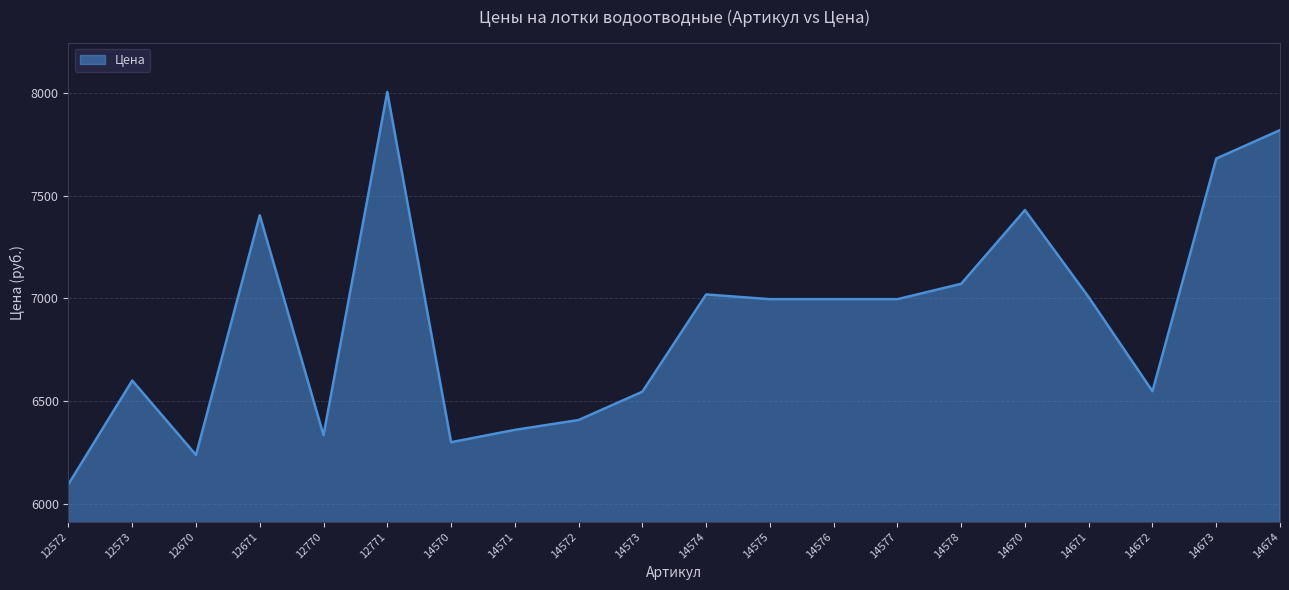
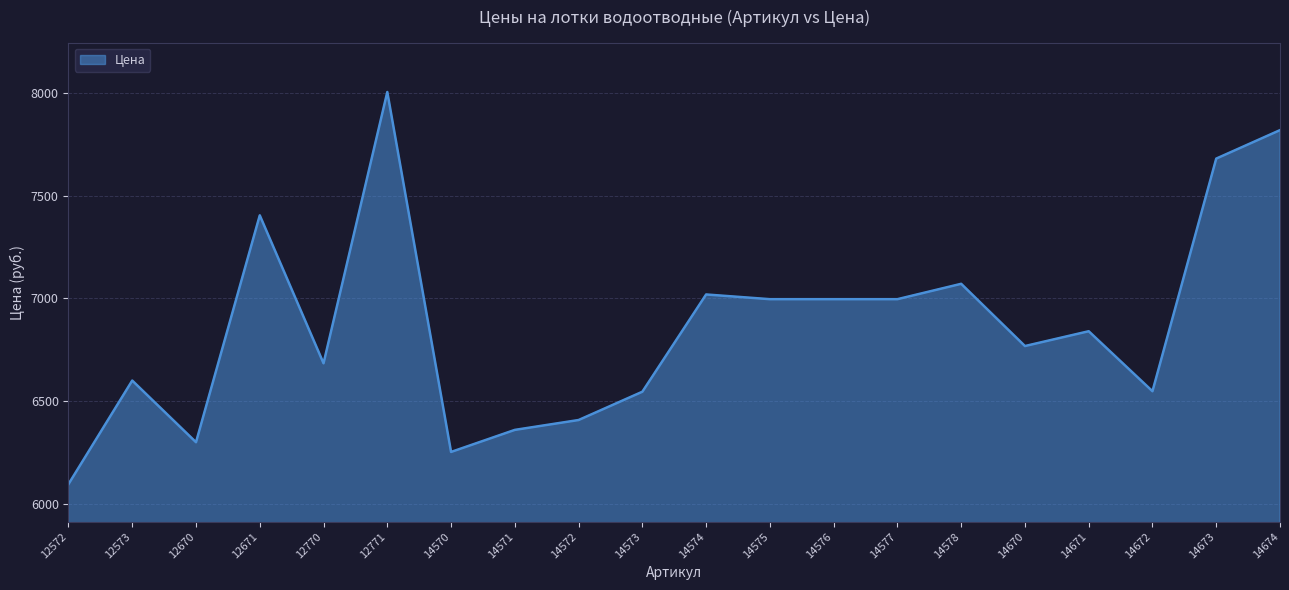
  {
    "12572": 6100,
    "12573": 6600,
-   "12670": 6240,
+   "12670": 6300,
    "12671": 7400,
-   "12770": 6330,
+   "12770": 6680,
    "12771": 8000,
-   "14570": 6300,
+   "14570": 6250,
    "14571": 6360,
    "14572": 6410,
    "14573": 6550,
    "14574": 7020,
    "14575": 7000,
    "14576": 7000,
    "14577": 7000,
    "14578": 7070,
-   "14670": 7430,
-   "14671": 7010,
+   "14670": 6770,
+   "14671": 6840,
    "14672": 6550,
    "14673": 7680,
    "14674": 7820
  }
